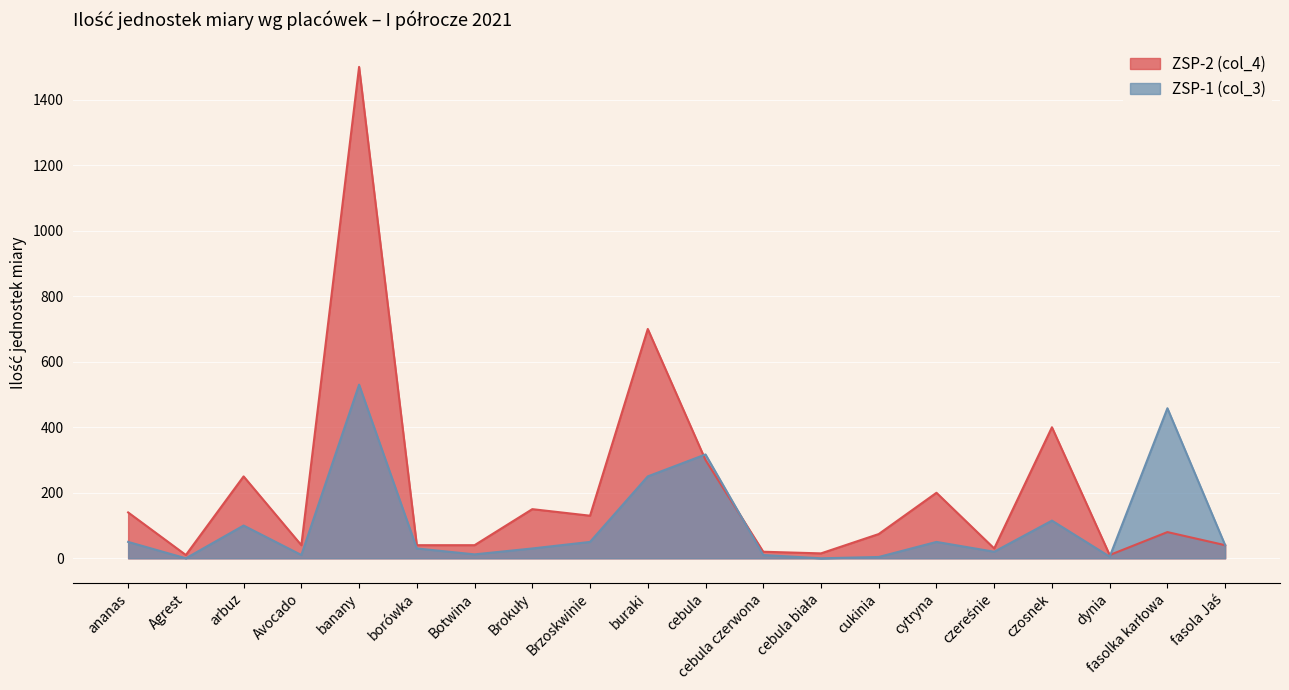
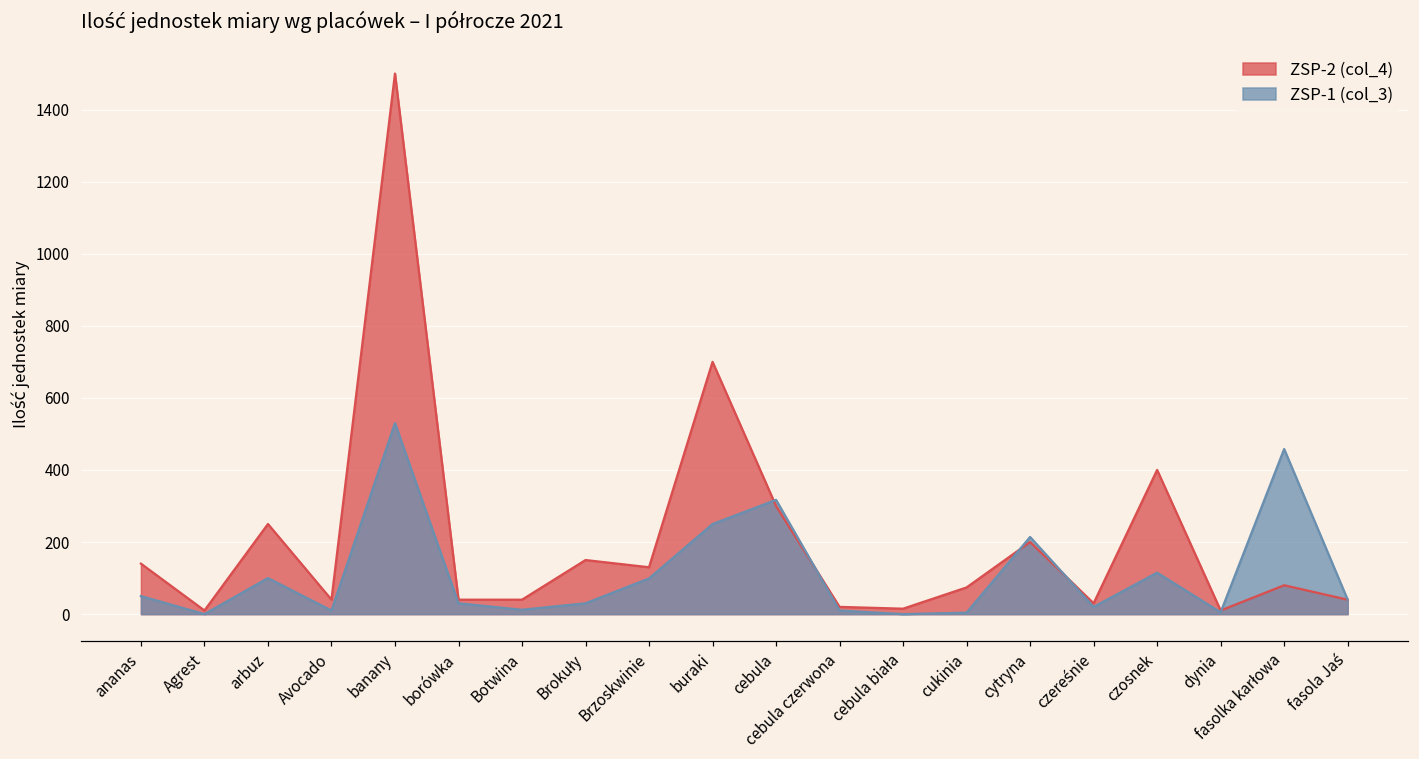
  {
    "ZSP-2 (col_4)": {
      "ananas": 140,
      "Agrest": 10,
      "arbuz": 250,
      "Avocado": 40,
      "banany": 1500,
      "borówka": 40,
      "Botwina": 40,
      "Brokuły": 150,
      "Brzoskwinie": 130,
      "buraki": 700,
      "cebula": 300,
      "cebula czerwona": 20,
      "cebula biała": 20,
      "cukinia": 70,
      "cytryna": 200,
      "czereśnie": 30,
      "czosnek": 400,
      "fasolka karłowa": 80
    },
    "ZSP-1 (col_3)": {
      "ananas": 50,
      "Agrest": 0,
      "arbuz": 100,
      "Avocado": 10,
      "banany": 530,
      "borówka": 30,
      "Botwina": 10,
      "Brokuły": 30,
-     "Brzoskwinie": 50,
+     "Brzoskwinie": 100,
      "buraki": 250,
      "cebula": 320,
      "cebula czerwona": 10,
      "cebula biała": 0,
      "cukinia": 0,
-     "cytryna": 50,
+     "cytryna": 210,
      "czereśnie": 20,
      "czosnek": 120,
      "fasolka karłowa": 460
    }
  }
